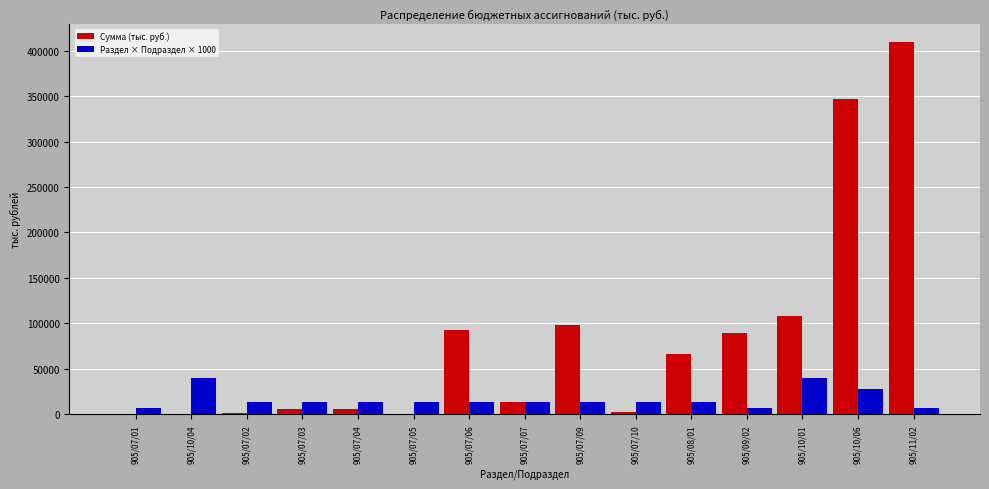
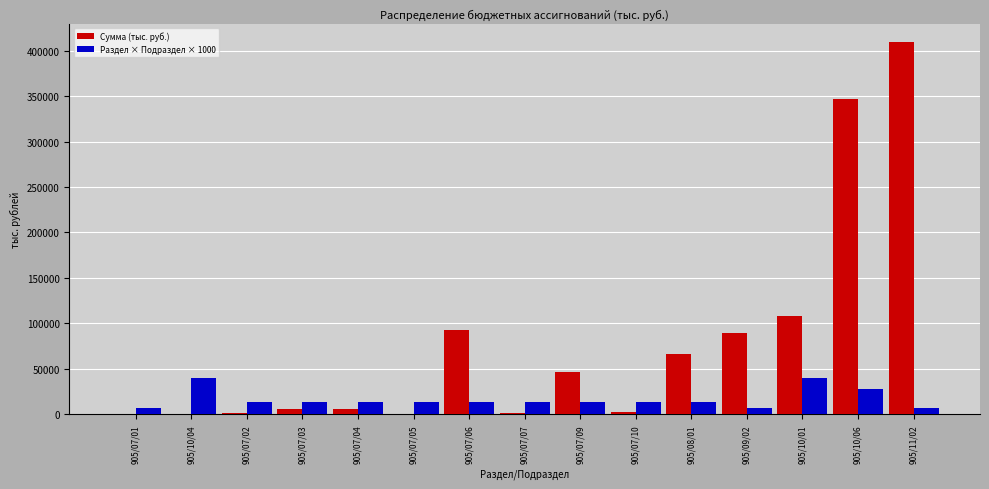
  {
    "Сумма (тыс. руб.)": {
      "905/07/03": 10000,
      "905/07/04": 10000,
      "905/07/06": 90000,
-     "905/07/07": 10000,
-     "905/07/09": 100000,
+     "905/07/07": 0,
+     "905/07/09": 50000,
      "905/07/10": 0,
      "905/08/01": 70000,
      "905/09/02": 90000,
      "905/10/01": 110000,
      "905/10/06": 350000,
      "905/11/02": 410000
    },
    "Раздел × Подраздел × 1000": {
      "905/07/01": 10000,
      "905/10/04": 40000,
      "905/07/02": 10000,
      "905/07/03": 10000,
      "905/07/04": 10000,
      "905/07/05": 10000,
      "905/07/06": 10000,
      "905/07/07": 10000,
      "905/07/09": 10000,
      "905/07/10": 10000,
      "905/08/01": 10000,
      "905/09/02": 10000,
      "905/10/01": 40000,
      "905/10/06": 30000,
      "905/11/02": 10000
    }
  }
